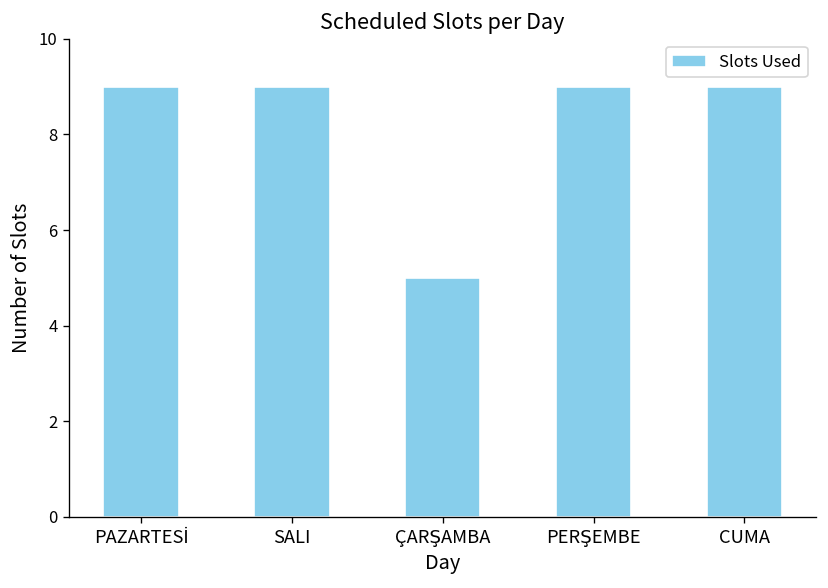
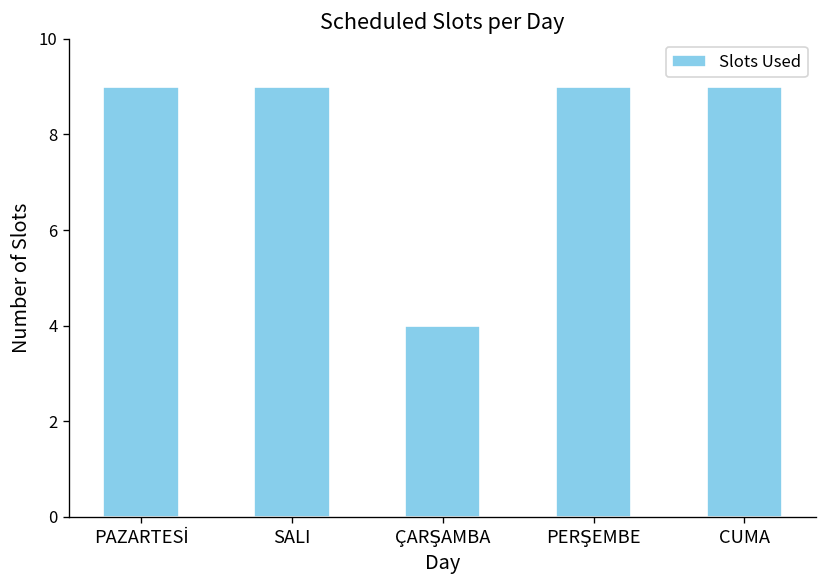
  {
    "PAZARTESİ": 9,
    "SALI": 9,
-   "ÇARŞAMBA": 5,
+   "ÇARŞAMBA": 4,
    "PERŞEMBE": 9,
    "CUMA": 9
  }
